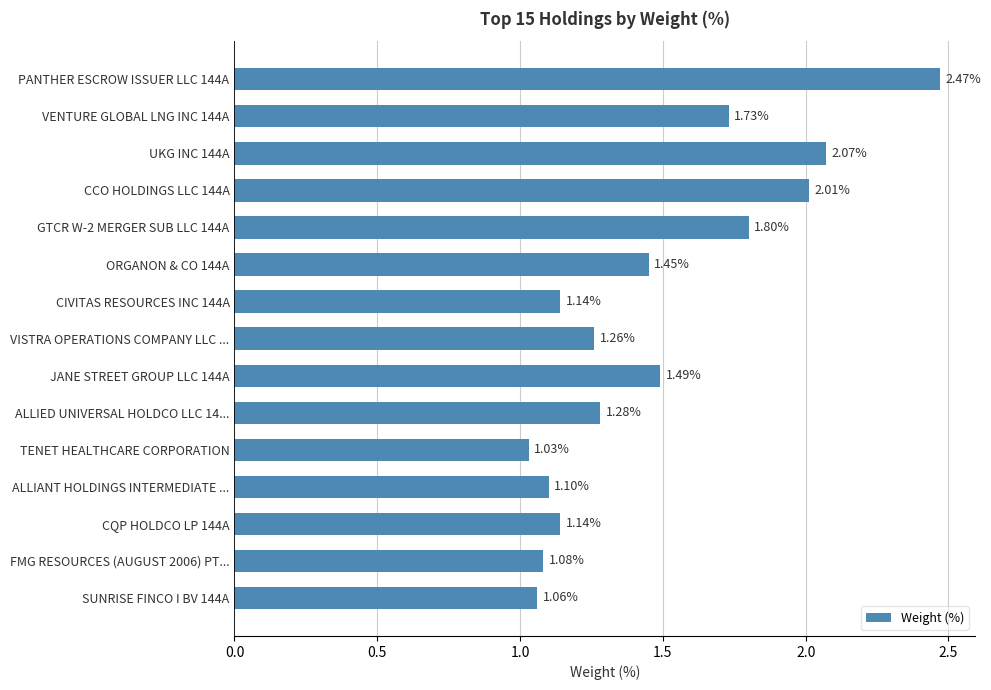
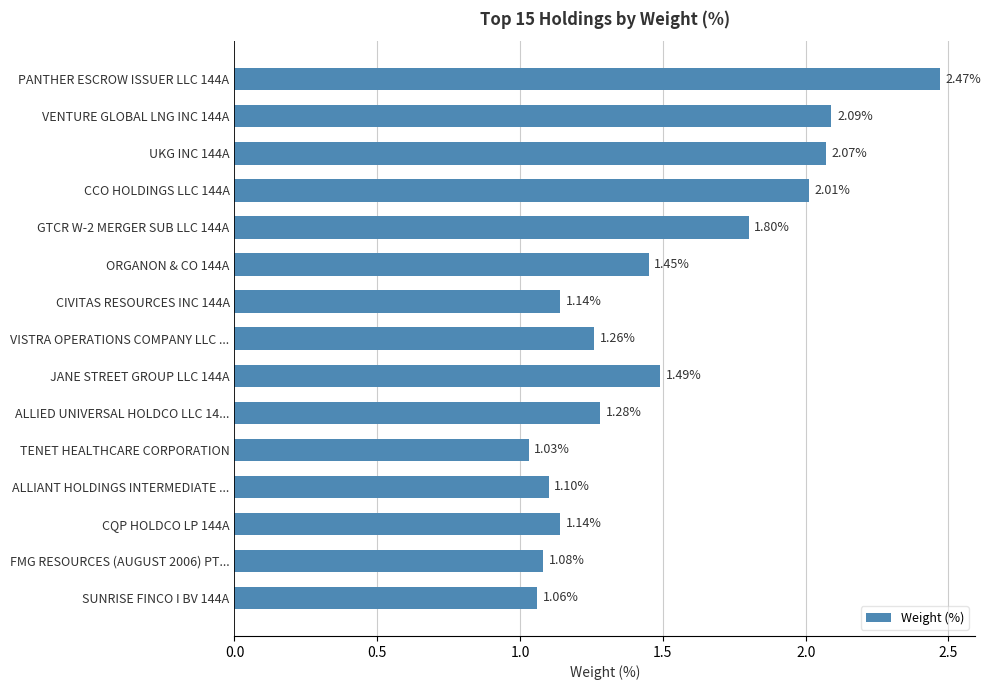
  {
    "PANTHER ESCROW ISSUER LLC 144A": "2.47%",
-   "VENTURE GLOBAL LNG INC 144A": "1.73%",
+   "VENTURE GLOBAL LNG INC 144A": "2.09%",
    "UKG INC 144A": "2.07%",
    "CCO HOLDINGS LLC 144A": "2.01%",
    "GTCR W-2 MERGER SUB LLC 144A": "1.80%",
    "ORGANON & CO 144A": "1.45%",
    "CIVITAS RESOURCES INC 144A": "1.14%",
    "VISTRA OPERATIONS COMPANY LLC ...": "1.26%",
    "JANE STREET GROUP LLC 144A": "1.49%",
    "ALLIED UNIVERSAL HOLDCO LLC 14...": "1.28%",
    "TENET HEALTHCARE CORPORATION": "1.03%",
    "ALLIANT HOLDINGS INTERMEDIATE ...": "1.10%",
    "CQP HOLDCO LP 144A": "1.14%",
    "FMG RESOURCES (AUGUST 2006) PT...": "1.08%",
    "SUNRISE FINCO I BV 144A": "1.06%"
  }
